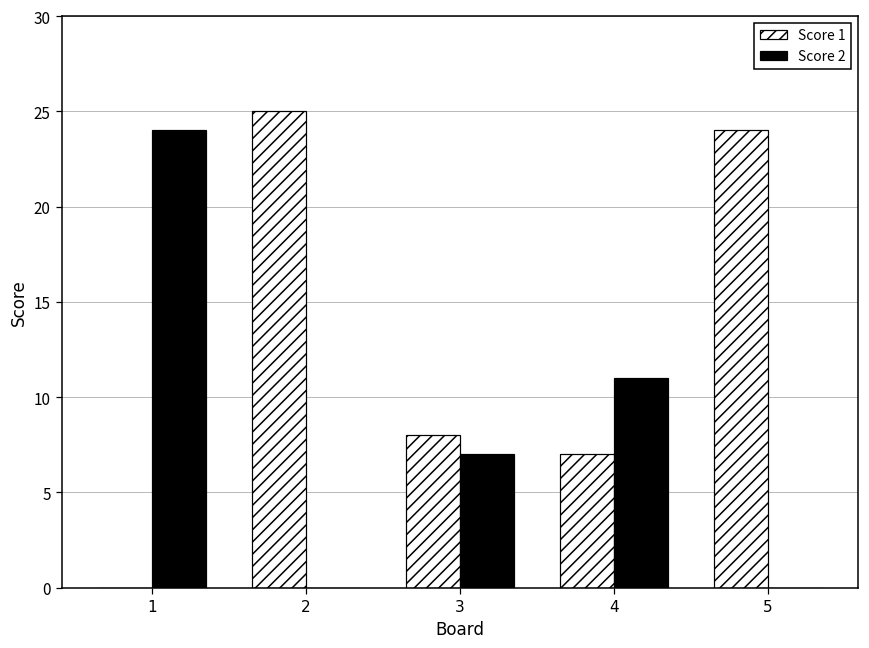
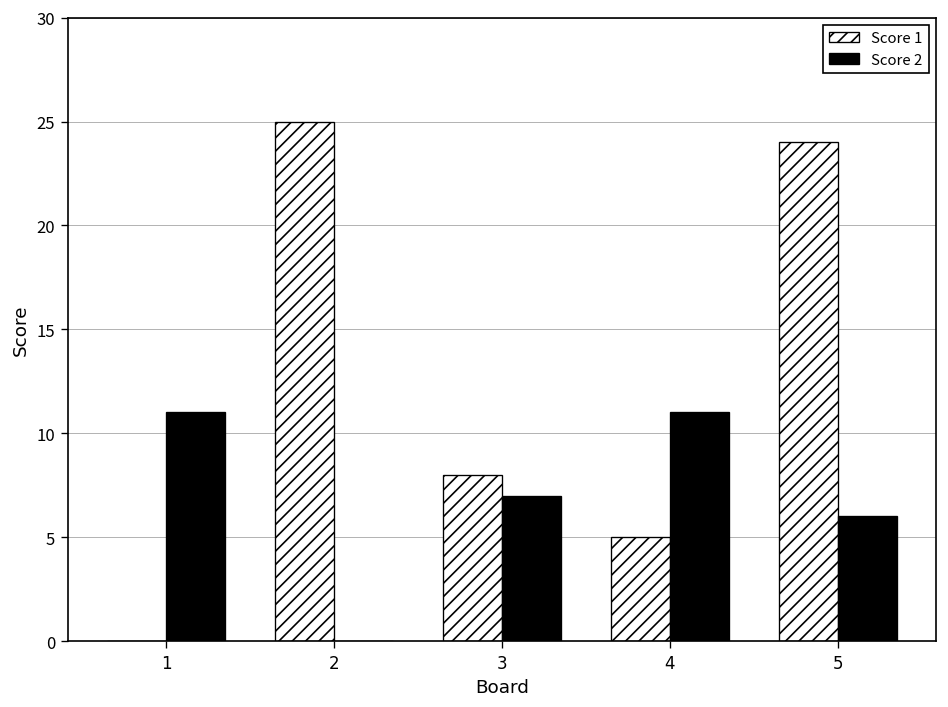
  {
    "Score 1": {
      "1": 0,
      "2": 25,
      "3": 8,
-     "4": 7,
+     "4": 5,
      "5": 24
    },
    "Score 2": {
-     "1": 24,
+     "1": 11,
      "2": 0,
      "3": 7,
      "4": 11,
-     "5": 0
+     "5": 6
    }
  }
